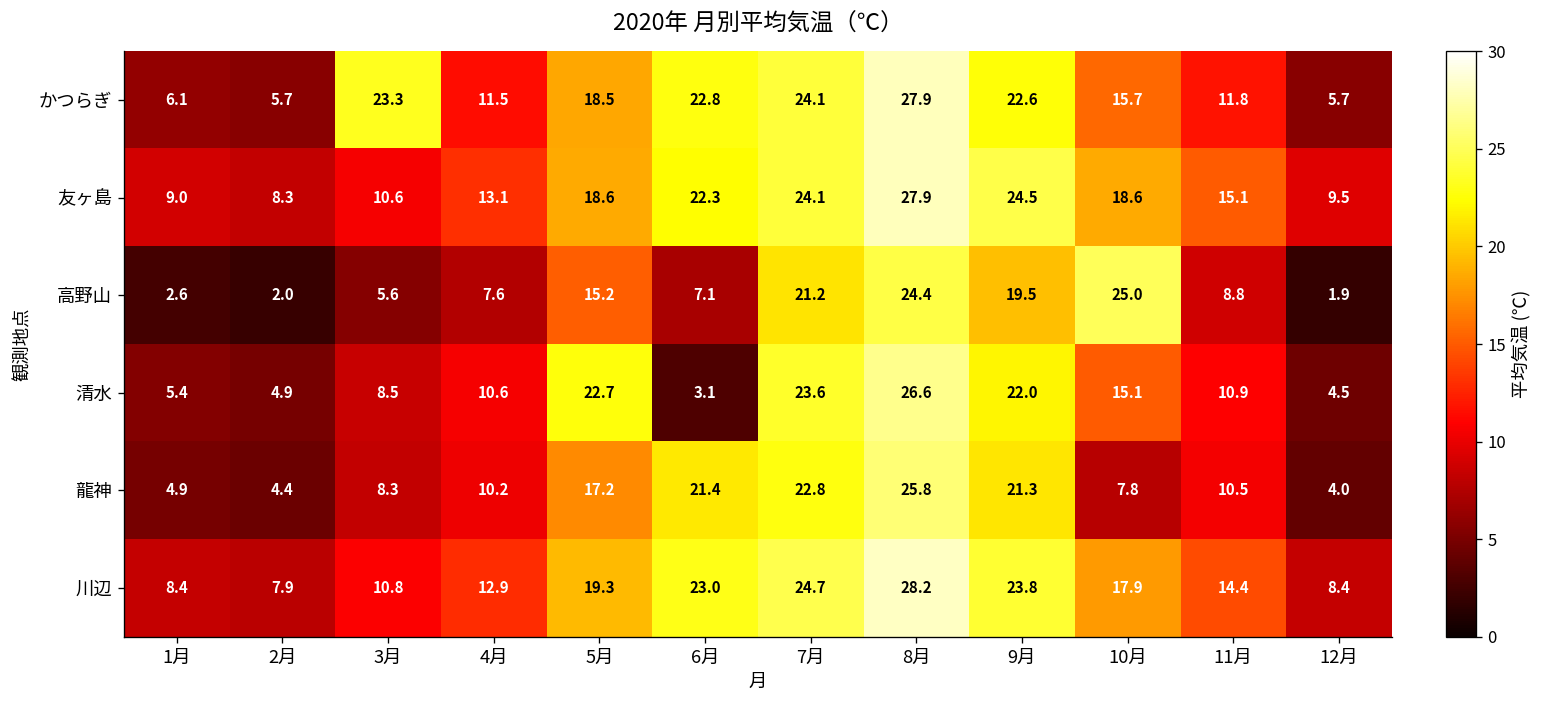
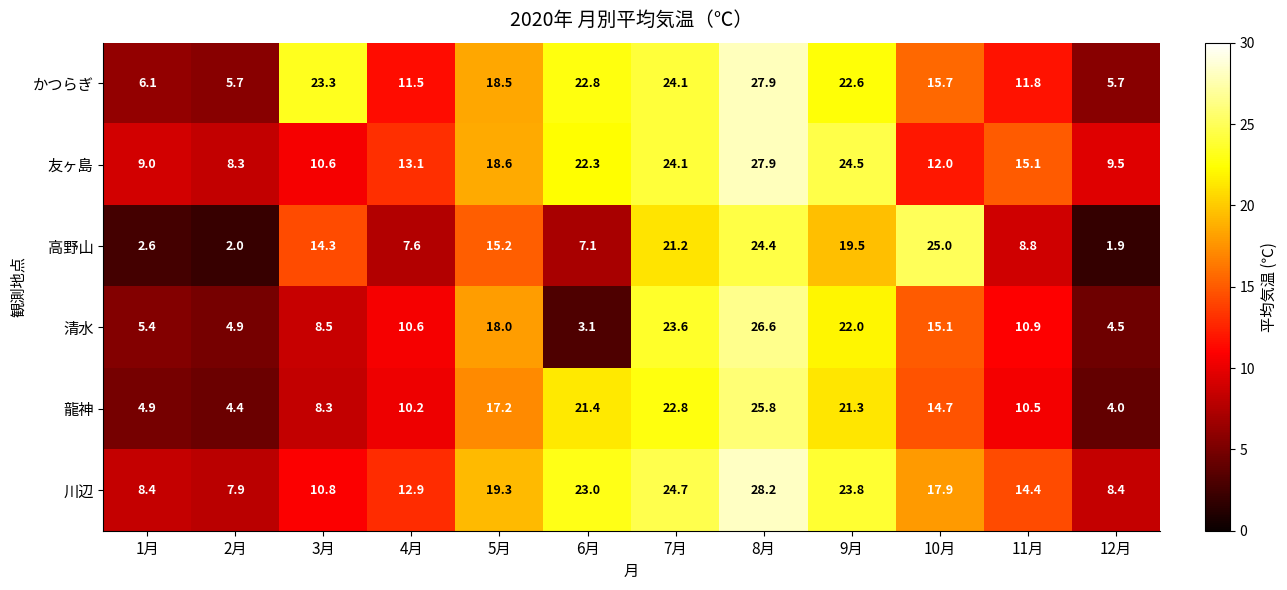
  {
    "かつらぎ": {
      "1月": 6.1,
      "2月": 5.7,
      "3月": 23.3,
      "4月": 11.5,
      "5月": 18.5,
      "6月": 22.8,
      "7月": 24.1,
      "8月": 27.9,
      "9月": 22.6,
      "10月": 15.7,
      "11月": 11.8,
      "12月": 5.7
    },
    "友ヶ島": {
      "1月": 9.0,
      "2月": 8.3,
      "3月": 10.6,
      "4月": 13.1,
      "5月": 18.6,
      "6月": 22.3,
      "7月": 24.1,
      "8月": 27.9,
      "9月": 24.5,
-     "10月": 18.6,
+     "10月": 12.0,
      "11月": 15.1,
      "12月": 9.5
    },
    "高野山": {
      "1月": 2.6,
      "2月": 2.0,
-     "3月": 5.6,
+     "3月": 14.3,
      "4月": 7.6,
      "5月": 15.2,
      "6月": 7.1,
      "7月": 21.2,
      "8月": 24.4,
      "9月": 19.5,
      "10月": 25.0,
      "11月": 8.8,
      "12月": 1.9
    },
    "清水": {
      "1月": 5.4,
      "2月": 4.9,
      "3月": 8.5,
      "4月": 10.6,
-     "5月": 22.7,
+     "5月": 18.0,
      "6月": 3.1,
      "7月": 23.6,
      "8月": 26.6,
      "9月": 22.0,
      "10月": 15.1,
      "11月": 10.9,
      "12月": 4.5
    },
    "龍神": {
      "1月": 4.9,
      "2月": 4.4,
      "3月": 8.3,
      "4月": 10.2,
      "5月": 17.2,
      "6月": 21.4,
      "7月": 22.8,
      "8月": 25.8,
      "9月": 21.3,
-     "10月": 7.8,
+     "10月": 14.7,
      "11月": 10.5,
      "12月": 4.0
    },
    "川辺": {
      "1月": 8.4,
      "2月": 7.9,
      "3月": 10.8,
      "4月": 12.9,
      "5月": 19.3,
      "6月": 23.0,
      "7月": 24.7,
      "8月": 28.2,
      "9月": 23.8,
      "10月": 17.9,
      "11月": 14.4,
      "12月": 8.4
    }
  }
